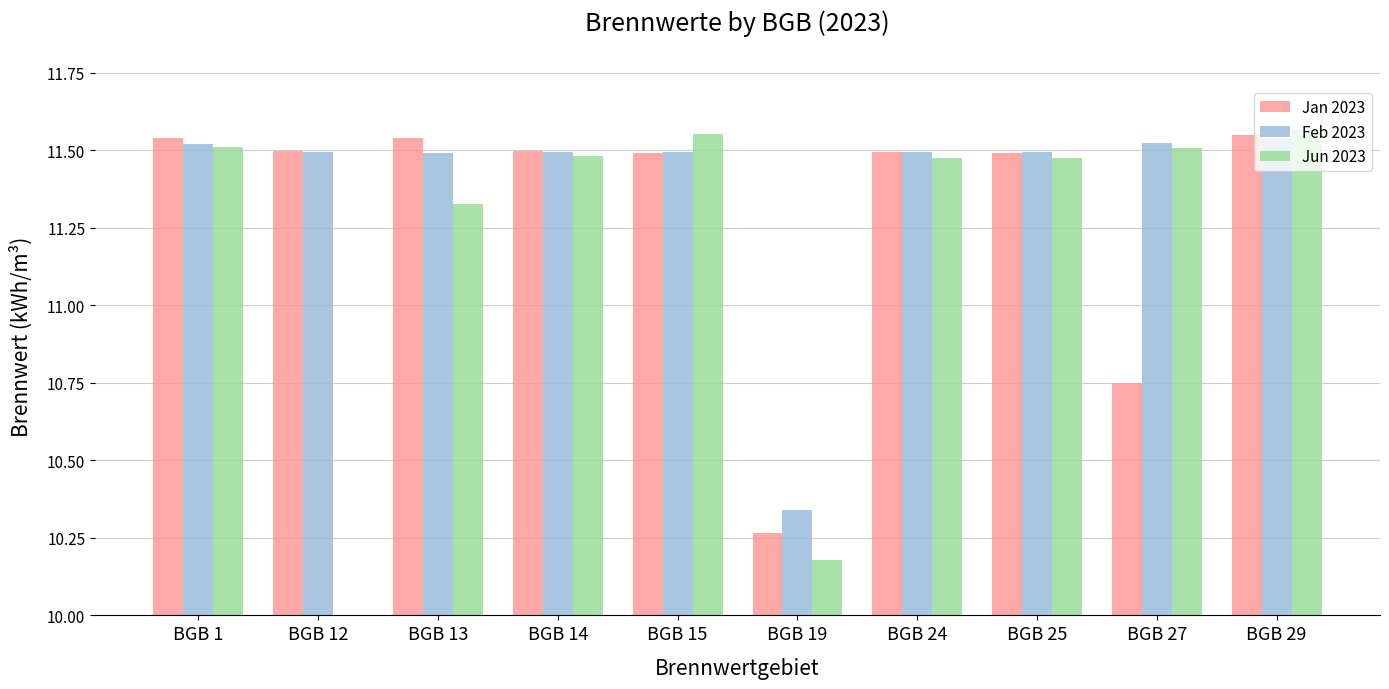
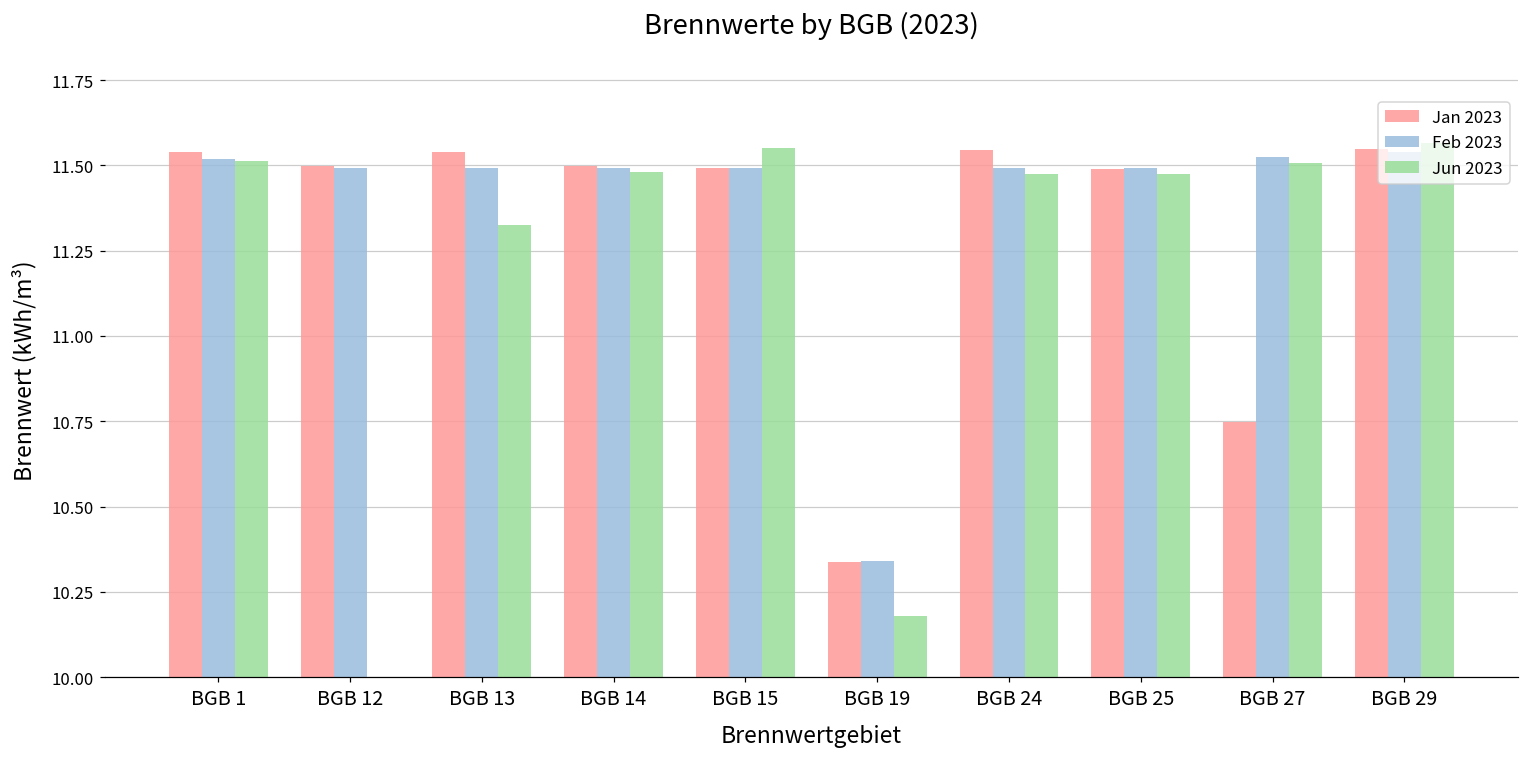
  {
    "Jan 2023": {
      "BGB 1": 11.54,
      "BGB 12": 11.50,
      "BGB 13": 11.54,
      "BGB 14": 11.50,
      "BGB 15": 11.49,
-     "BGB 19": 10.27,
-     "BGB 24": 11.49,
+     "BGB 19": 10.34,
+     "BGB 24": 11.54,
      "BGB 25": 11.49,
      "BGB 27": 10.75,
      "BGB 29": 11.55
    },
    "Feb 2023": {
      "BGB 1": 11.52,
      "BGB 12": 11.49,
      "BGB 13": 11.49,
      "BGB 14": 11.49,
      "BGB 15": 11.49,
      "BGB 19": 10.34,
      "BGB 24": 11.49,
      "BGB 25": 11.49,
      "BGB 27": 11.53
    },
    "Jun 2023": {
      "BGB 1": 11.51,
      "BGB 13": 11.33,
      "BGB 14": 11.48,
      "BGB 15": 11.55,
      "BGB 19": 10.18,
      "BGB 24": 11.47,
      "BGB 25": 11.48,
      "BGB 27": 11.51
    }
  }
